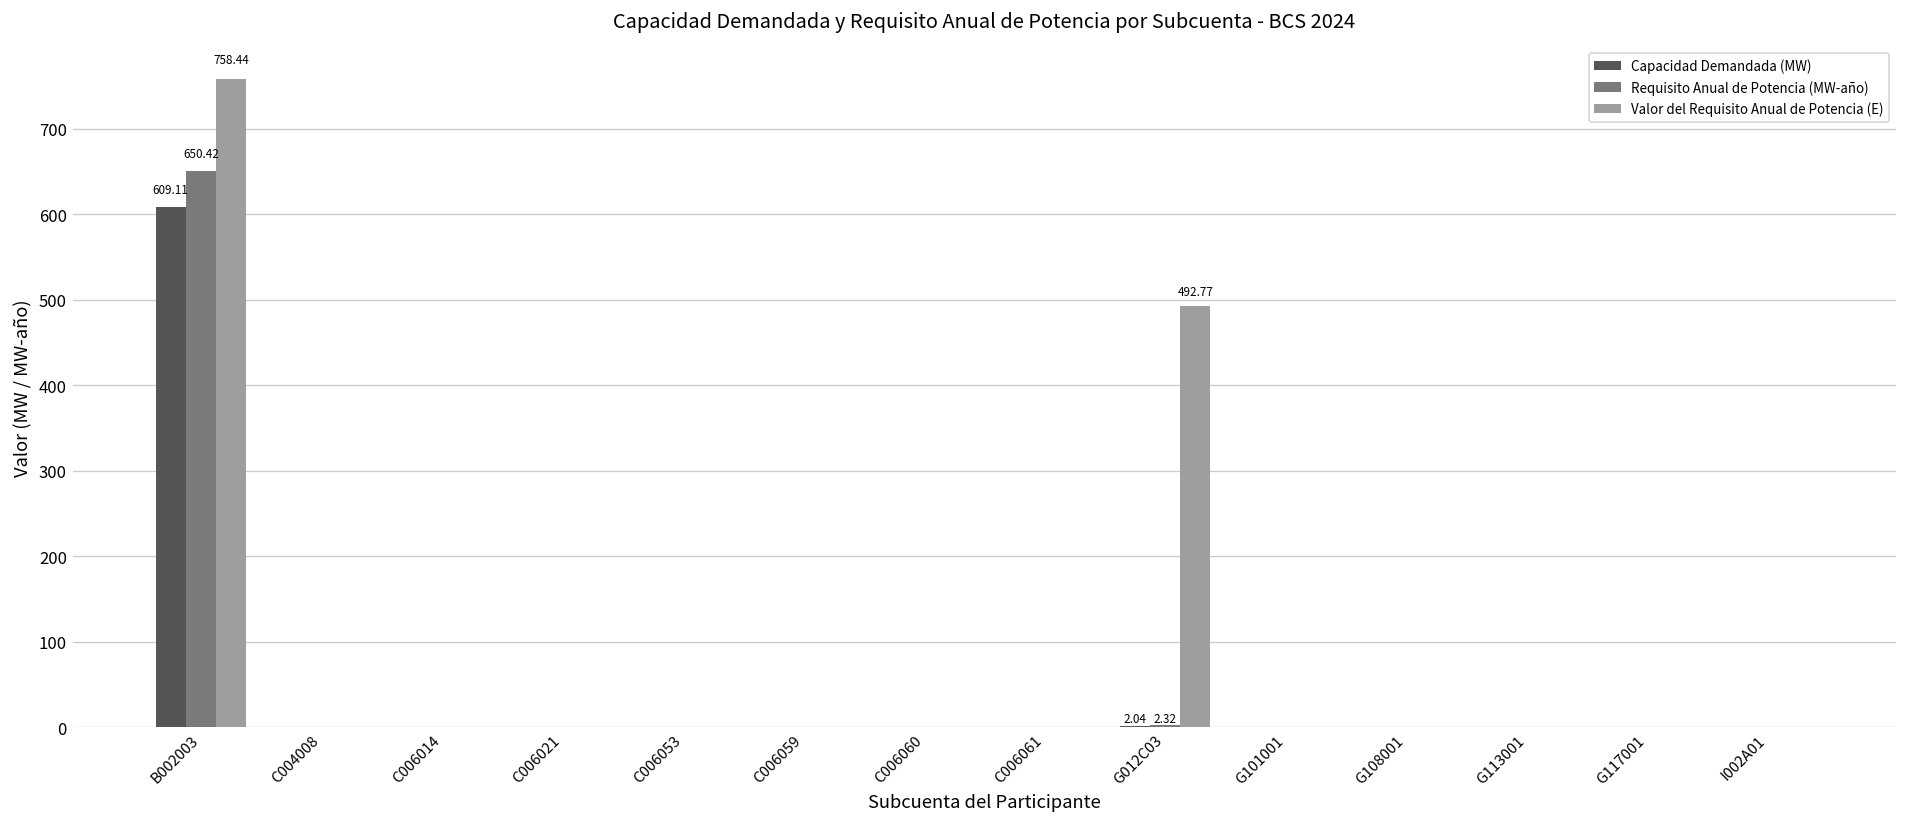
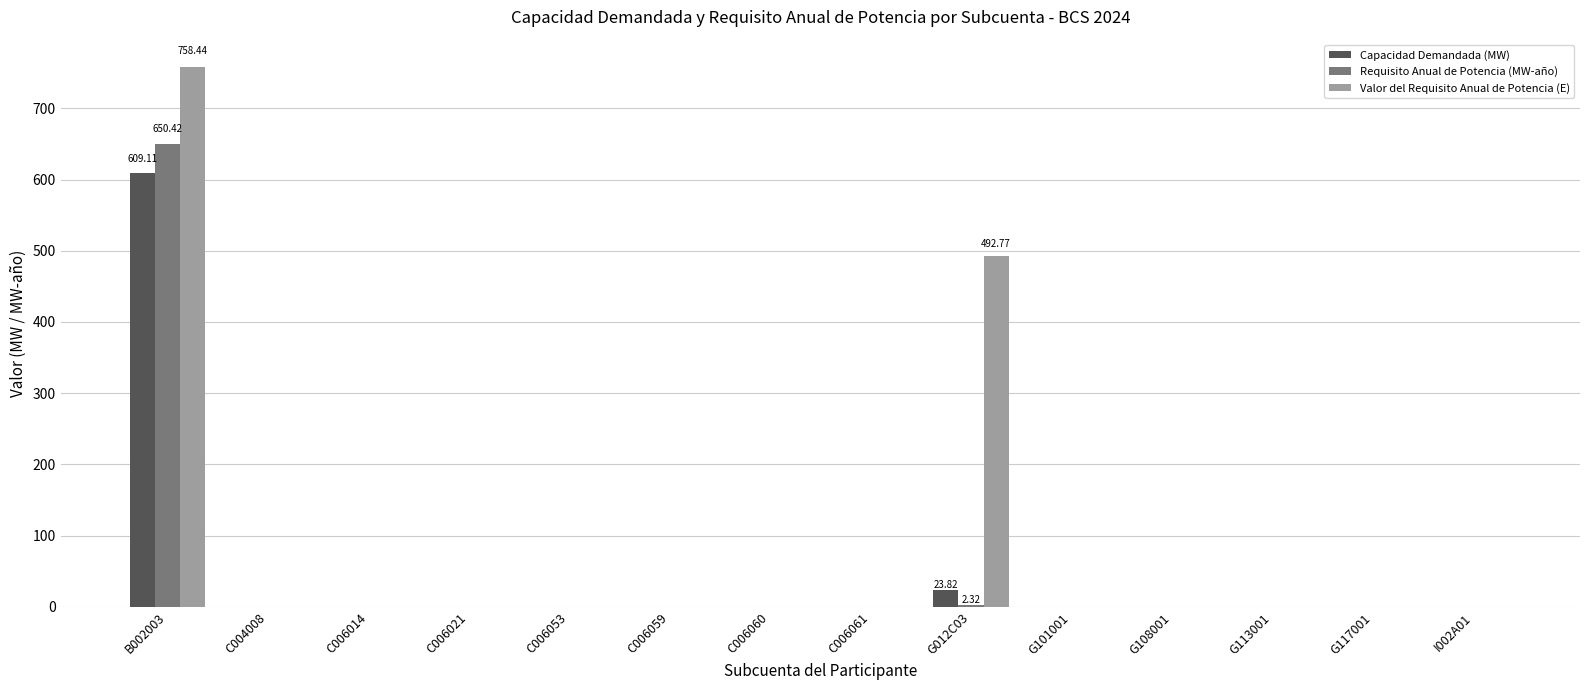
  {
    "Capacidad Demandada (MW)": {
      "B002003": 609.11,
-     "G012C03": 2.04
+     "G012C03": 23.82
    },
    "Requisito Anual de Potencia (MW-año)": {
      "B002003": 650.42,
      "G012C03": 2.32
    },
    "Valor del Requisito Anual de Potencia (E)": {
      "B002003": 758.44,
      "G012C03": 492.77
    }
  }
